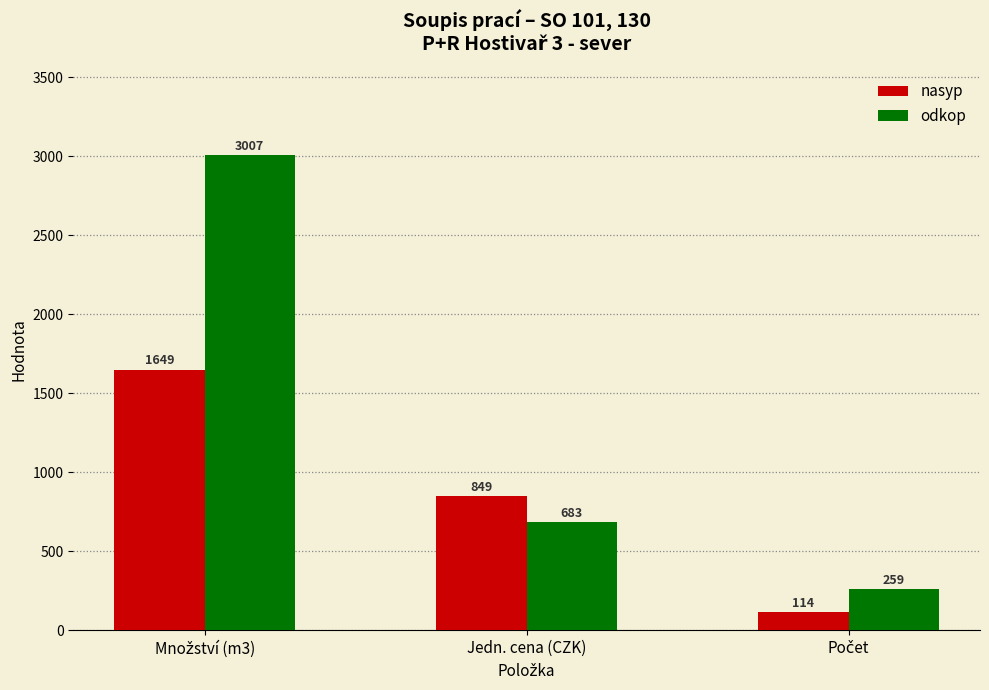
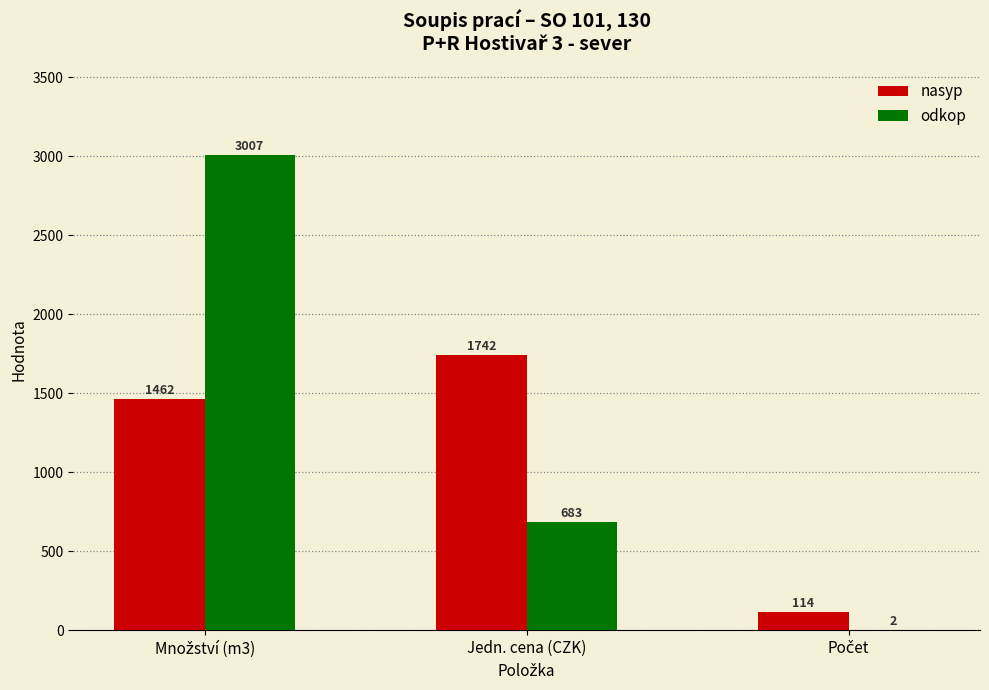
  {
    "nasyp": {
-     "Množství (m3)": 1649,
-     "Jedn. cena (CZK)": 849,
+     "Množství (m3)": 1462,
+     "Jedn. cena (CZK)": 1742,
      "Počet": 114
    },
    "odkop": {
      "Množství (m3)": 3007,
      "Jedn. cena (CZK)": 683,
-     "Počet": 259
+     "Počet": 2
    }
  }
